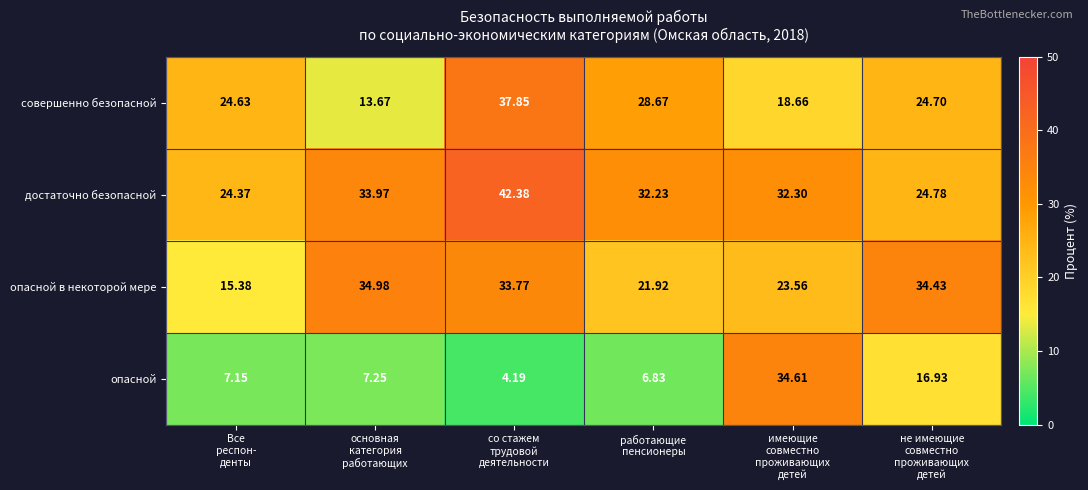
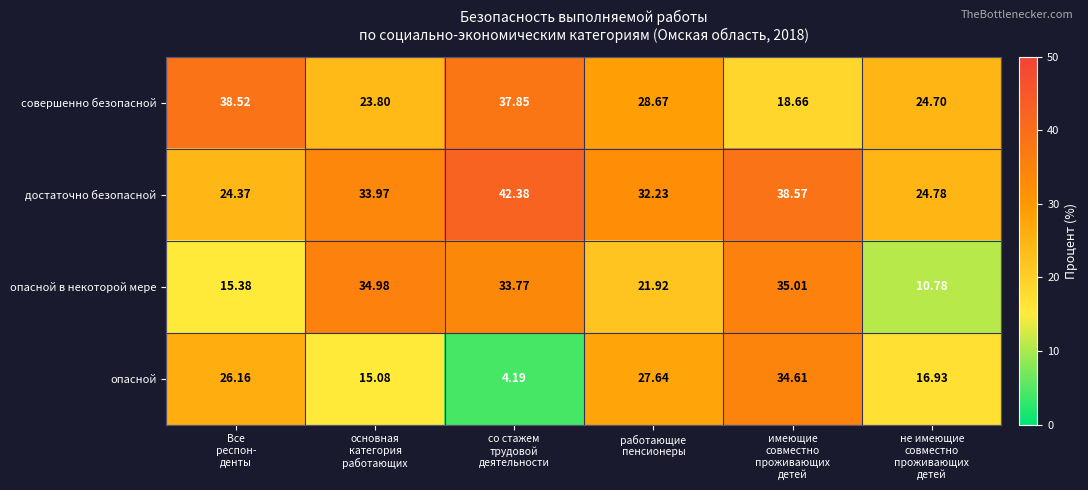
  {
    "совершенно безопасной": {
-     "Все респон- денты": 24.63,
-     "основная категория работающих": 13.67,
+     "Все респон- денты": 38.52,
+     "основная категория работающих": 23.80,
      "со стажем трудовой деятельности": 37.85,
      "работающие пенсионеры": 28.67,
      "имеющие совместно проживающих детей": 18.66,
      "не имеющие совместно проживающих детей": 24.70
    },
    "достаточно безопасной": {
      "Все респон- денты": 24.37,
      "основная категория работающих": 33.97,
      "со стажем трудовой деятельности": 42.38,
      "работающие пенсионеры": 32.23,
-     "имеющие совместно проживающих детей": 32.30,
+     "имеющие совместно проживающих детей": 38.57,
      "не имеющие совместно проживающих детей": 24.78
    },
    "опасной в некоторой мере": {
      "Все респон- денты": 15.38,
      "основная категория работающих": 34.98,
      "со стажем трудовой деятельности": 33.77,
      "работающие пенсионеры": 21.92,
-     "имеющие совместно проживающих детей": 23.56,
-     "не имеющие совместно проживающих детей": 34.43
+     "имеющие совместно проживающих детей": 35.01,
+     "не имеющие совместно проживающих детей": 10.78
    },
    "опасной": {
-     "Все респон- денты": 7.15,
-     "основная категория работающих": 7.25,
+     "Все респон- денты": 26.16,
+     "основная категория работающих": 15.08,
      "со стажем трудовой деятельности": 4.19,
-     "работающие пенсионеры": 6.83,
+     "работающие пенсионеры": 27.64,
      "имеющие совместно проживающих детей": 34.61,
      "не имеющие совместно проживающих детей": 16.93
    }
  }
